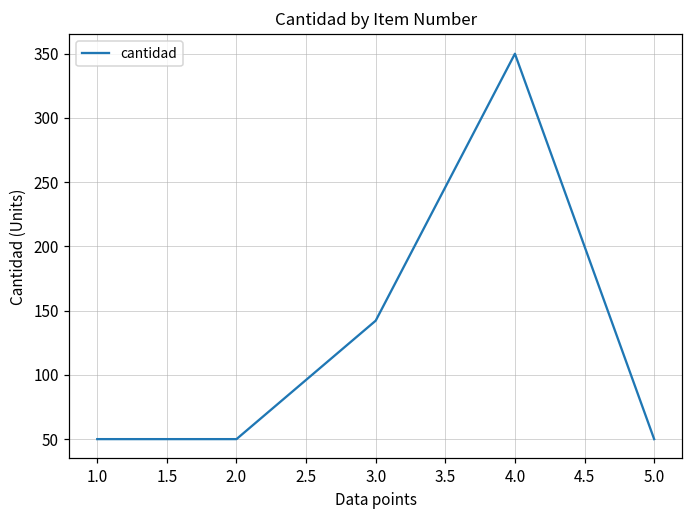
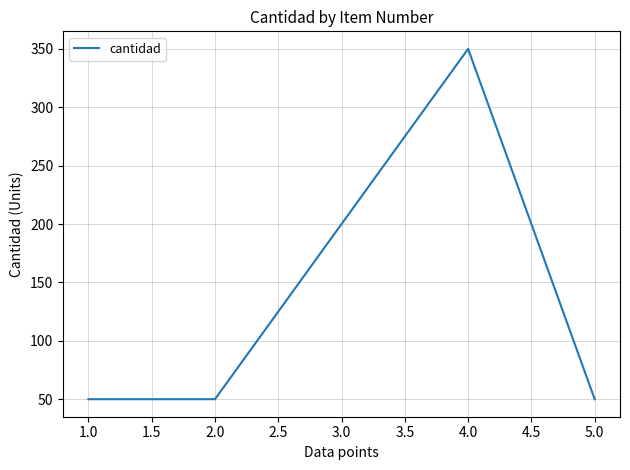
  {
    "1.0": 50,
    "2.0": 50,
-   "3.0": 142,
+   "3.0": 200,
    "4.0": 350,
    "5.0": 50
  }
